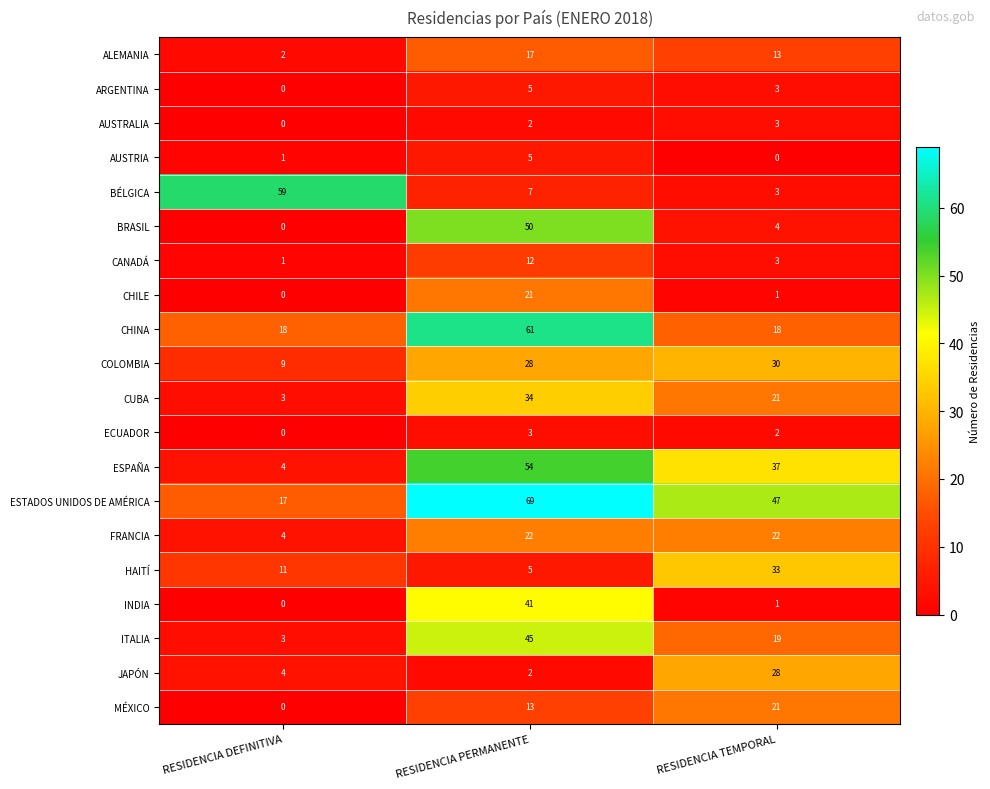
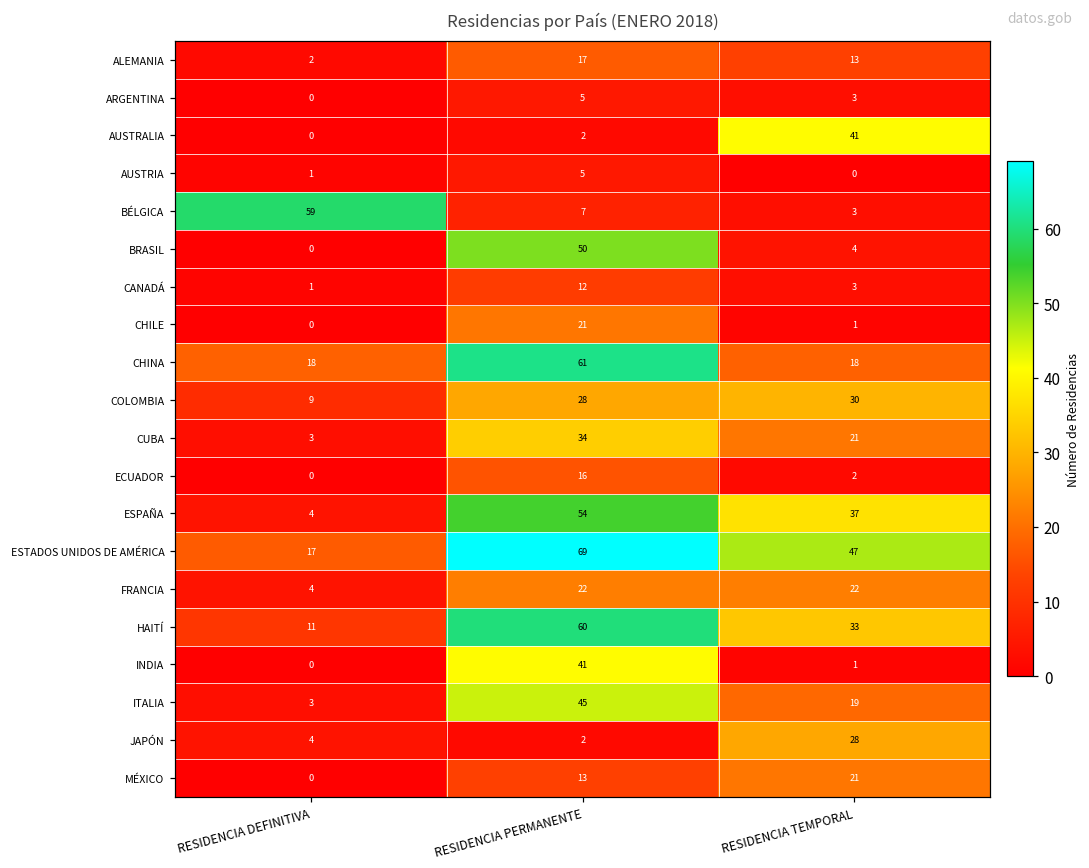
  {
    "ALEMANIA": {
      "RESIDENCIA DEFINITIVA": 2,
      "RESIDENCIA PERMANENTE": 17,
      "RESIDENCIA TEMPORAL": 13
    },
    "ARGENTINA": {
      "RESIDENCIA DEFINITIVA": 0,
      "RESIDENCIA PERMANENTE": 5,
      "RESIDENCIA TEMPORAL": 3
    },
    "AUSTRALIA": {
      "RESIDENCIA DEFINITIVA": 0,
      "RESIDENCIA PERMANENTE": 2,
-     "RESIDENCIA TEMPORAL": 3
+     "RESIDENCIA TEMPORAL": 41
    },
    "AUSTRIA": {
      "RESIDENCIA DEFINITIVA": 1,
      "RESIDENCIA PERMANENTE": 5,
      "RESIDENCIA TEMPORAL": 0
    },
    "BÉLGICA": {
      "RESIDENCIA DEFINITIVA": 59,
      "RESIDENCIA PERMANENTE": 7,
      "RESIDENCIA TEMPORAL": 3
    },
    "BRASIL": {
      "RESIDENCIA DEFINITIVA": 0,
      "RESIDENCIA PERMANENTE": 50,
      "RESIDENCIA TEMPORAL": 4
    },
    "CANADÁ": {
      "RESIDENCIA DEFINITIVA": 1,
      "RESIDENCIA PERMANENTE": 12,
      "RESIDENCIA TEMPORAL": 3
    },
    "CHILE": {
      "RESIDENCIA DEFINITIVA": 0,
      "RESIDENCIA PERMANENTE": 21,
      "RESIDENCIA TEMPORAL": 1
    },
    "CHINA": {
      "RESIDENCIA DEFINITIVA": 18,
      "RESIDENCIA PERMANENTE": 61,
      "RESIDENCIA TEMPORAL": 18
    },
    "COLOMBIA": {
      "RESIDENCIA DEFINITIVA": 9,
      "RESIDENCIA PERMANENTE": 28,
      "RESIDENCIA TEMPORAL": 30
    },
    "CUBA": {
      "RESIDENCIA DEFINITIVA": 3,
      "RESIDENCIA PERMANENTE": 34,
      "RESIDENCIA TEMPORAL": 21
    },
    "ECUADOR": {
      "RESIDENCIA DEFINITIVA": 0,
-     "RESIDENCIA PERMANENTE": 3,
+     "RESIDENCIA PERMANENTE": 16,
      "RESIDENCIA TEMPORAL": 2
    },
    "ESPAÑA": {
      "RESIDENCIA DEFINITIVA": 4,
      "RESIDENCIA PERMANENTE": 54,
      "RESIDENCIA TEMPORAL": 37
    },
    "ESTADOS UNIDOS DE AMÉRICA": {
      "RESIDENCIA DEFINITIVA": 17,
      "RESIDENCIA PERMANENTE": 69,
      "RESIDENCIA TEMPORAL": 47
    },
    "FRANCIA": {
      "RESIDENCIA DEFINITIVA": 4,
      "RESIDENCIA PERMANENTE": 22,
      "RESIDENCIA TEMPORAL": 22
    },
    "HAITÍ": {
      "RESIDENCIA DEFINITIVA": 11,
-     "RESIDENCIA PERMANENTE": 5,
+     "RESIDENCIA PERMANENTE": 60,
      "RESIDENCIA TEMPORAL": 33
    },
    "INDIA": {
      "RESIDENCIA DEFINITIVA": 0,
      "RESIDENCIA PERMANENTE": 41,
      "RESIDENCIA TEMPORAL": 1
    },
    "ITALIA": {
      "RESIDENCIA DEFINITIVA": 3,
      "RESIDENCIA PERMANENTE": 45,
      "RESIDENCIA TEMPORAL": 19
    },
    "JAPÓN": {
      "RESIDENCIA DEFINITIVA": 4,
      "RESIDENCIA PERMANENTE": 2,
      "RESIDENCIA TEMPORAL": 28
    },
    "MÉXICO": {
      "RESIDENCIA DEFINITIVA": 0,
      "RESIDENCIA PERMANENTE": 13,
      "RESIDENCIA TEMPORAL": 21
    }
  }
